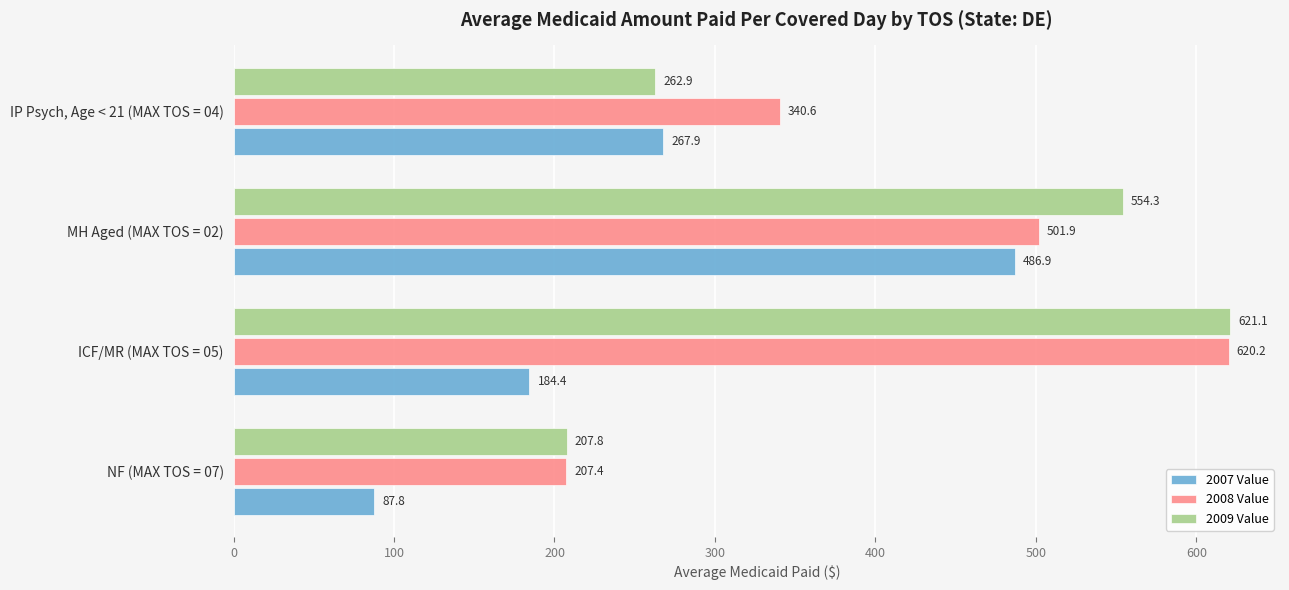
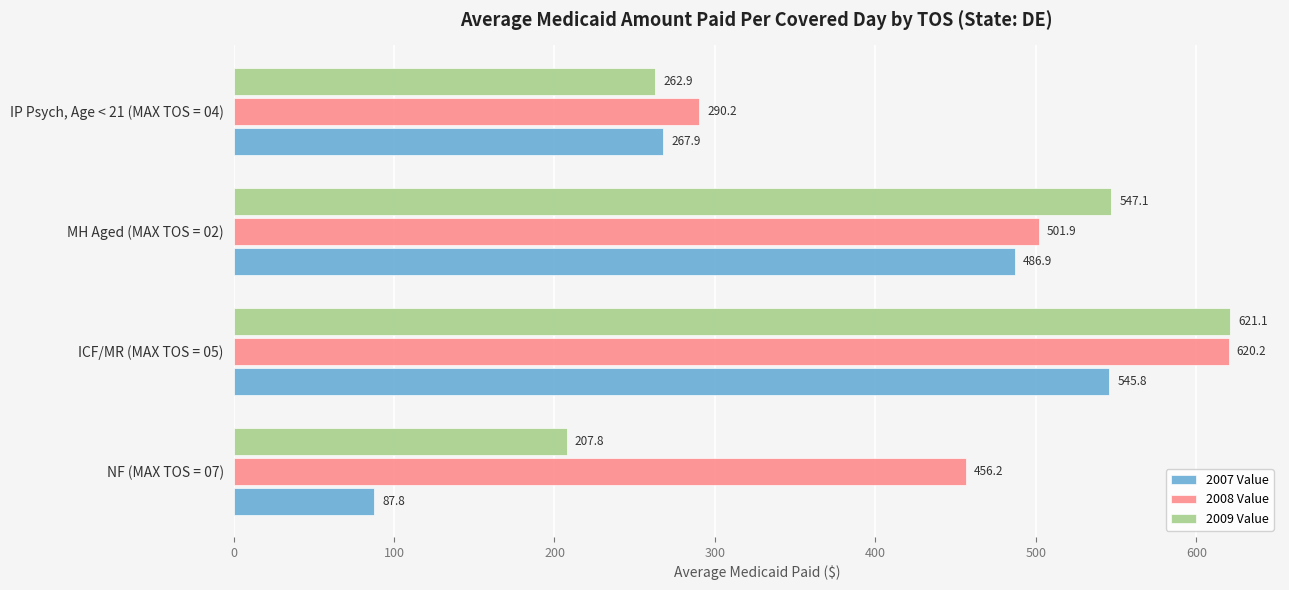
  {
    "2007 Value": {
      "IP Psych, Age < 21 (MAX TOS = 04)": 267.9,
      "MH Aged (MAX TOS = 02)": 486.9,
-     "ICF/MR (MAX TOS = 05)": 184.4,
+     "ICF/MR (MAX TOS = 05)": 545.8,
      "NF (MAX TOS = 07)": 87.8
    },
    "2008 Value": {
-     "IP Psych, Age < 21 (MAX TOS = 04)": 340.6,
+     "IP Psych, Age < 21 (MAX TOS = 04)": 290.2,
      "MH Aged (MAX TOS = 02)": 501.9,
      "ICF/MR (MAX TOS = 05)": 620.2,
-     "NF (MAX TOS = 07)": 207.4
+     "NF (MAX TOS = 07)": 456.2
    },
    "2009 Value": {
      "IP Psych, Age < 21 (MAX TOS = 04)": 262.9,
-     "MH Aged (MAX TOS = 02)": 554.3,
+     "MH Aged (MAX TOS = 02)": 547.1,
      "ICF/MR (MAX TOS = 05)": 621.1,
      "NF (MAX TOS = 07)": 207.8
    }
  }
